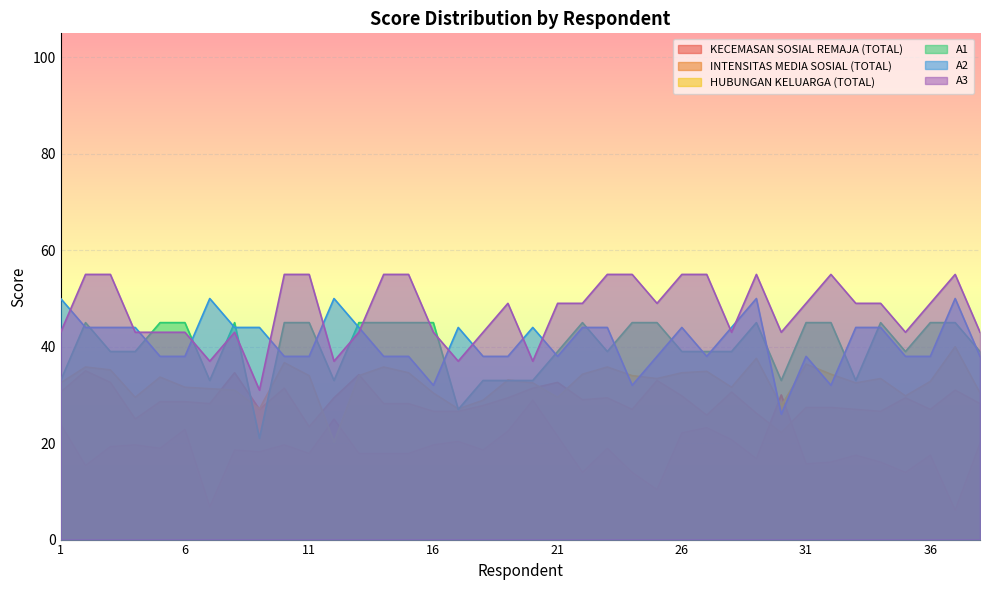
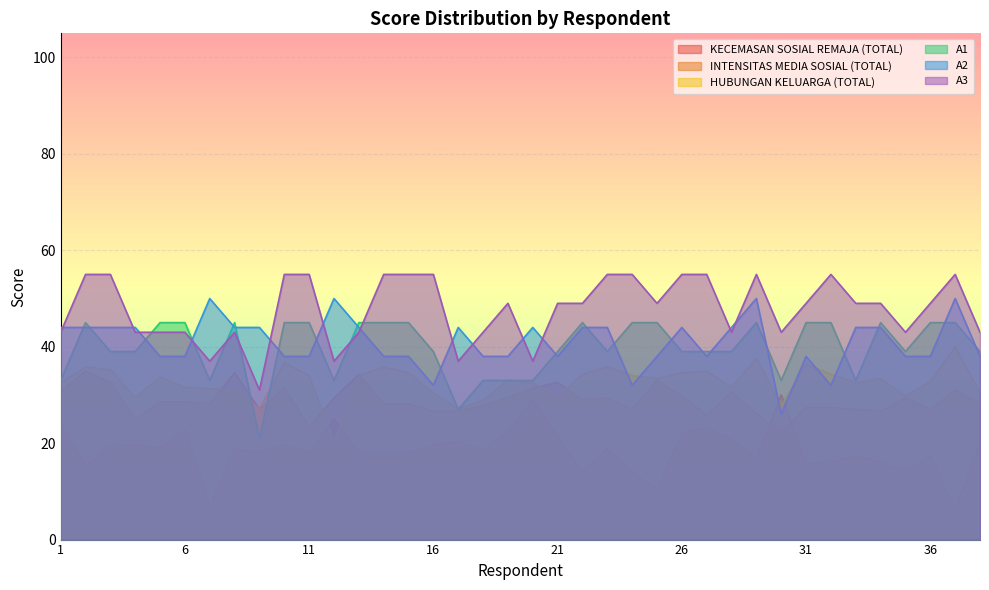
  {
    "HUBUNGAN KELUARGA (TOTAL)": {
      "6": 32,
      "11": 34,
      "16": 30,
      "21": 30,
      "26": 35,
      "31": 36,
      "36": 33
    },
    "A1": {
      "6": 45,
      "11": 45,
-     "16": 45,
+     "16": 39,
      "21": 39,
      "26": 39,
      "31": 45,
      "36": 45
    },
    "A2": {
-     "1": 50,
+     "1": 44,
      "6": 38,
      "11": 38,
      "16": 32,
      "21": 38,
      "26": 44,
      "31": 38,
      "36": 38
    },
    "A3": {
      "1": 43,
      "6": 43,
      "11": 55,
-     "16": 43,
+     "16": 55,
      "21": 49,
      "26": 55,
      "31": 49,
      "36": 49
    }
  }
